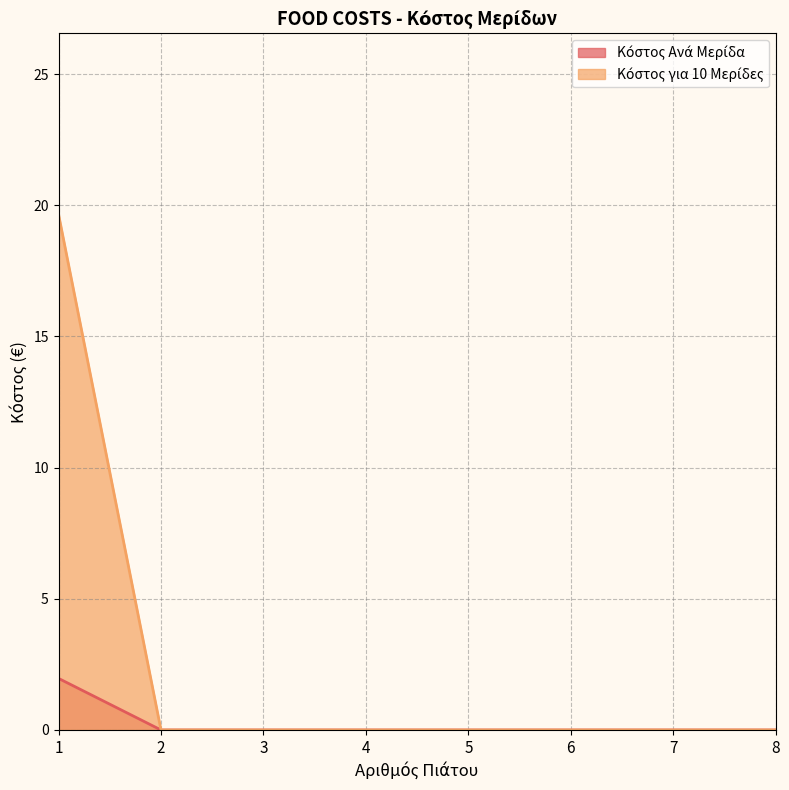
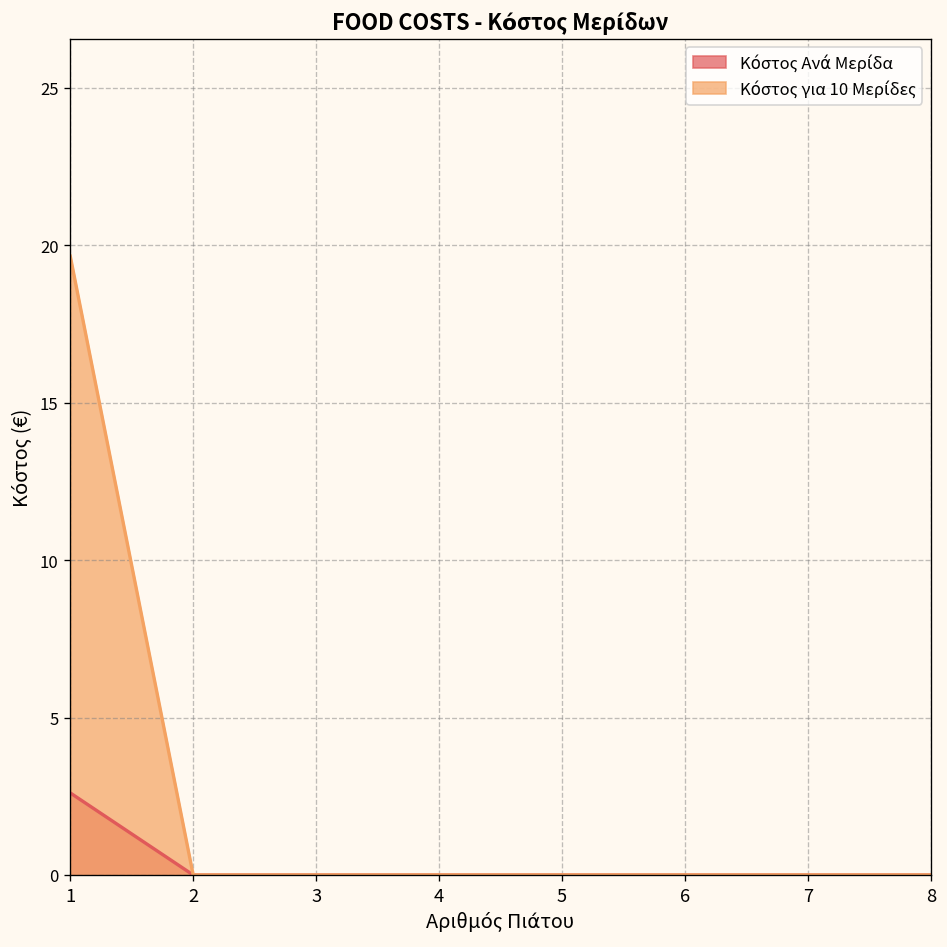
  {
    "Κόστος Ανά Μερίδα": {
-     "1": 2.0
+     "1": 2.6
    },
    "Κόστος για 10 Μερίδες": {
      "1": 19.7
    }
  }
